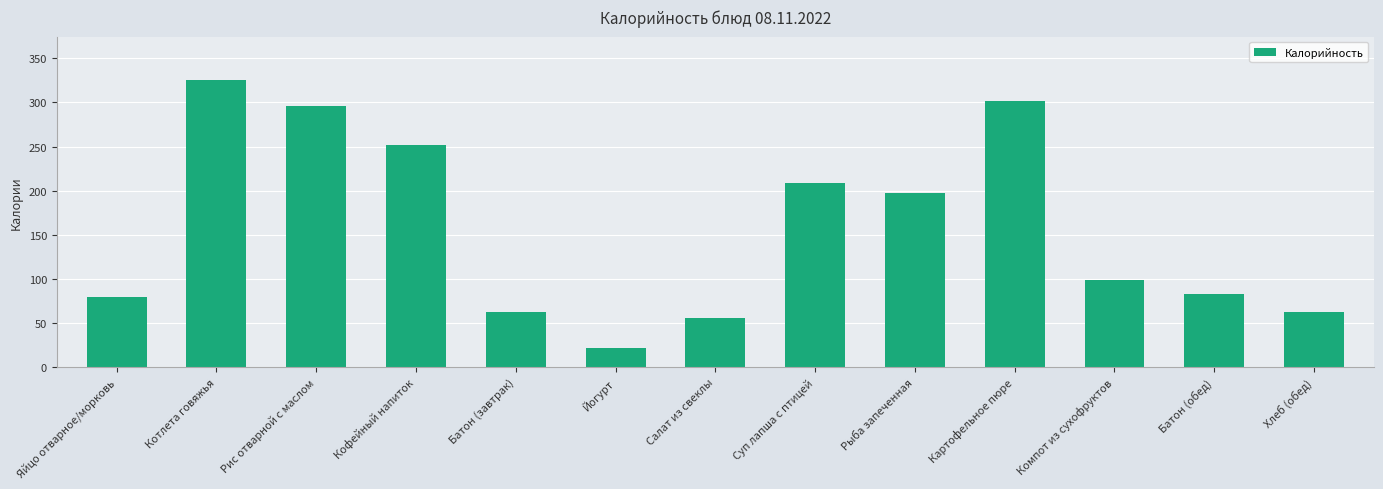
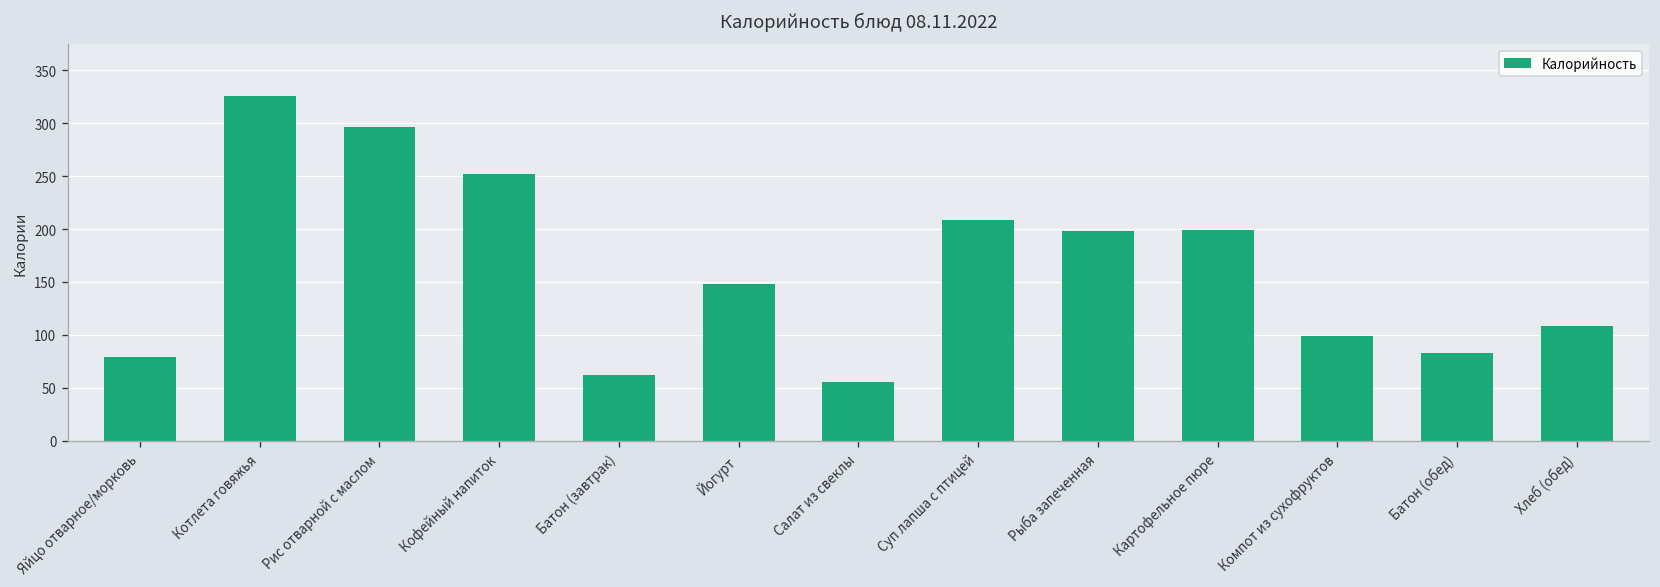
  {
    "Яйцо отварное/морковь": 80,
    "Котлета говяжья": 330,
    "Рис отварной с маслом": 300,
    "Кофейный напиток": 250,
    "Батон (завтрак)": 60,
-   "Йогурт": 20,
+   "Йогурт": 150,
    "Салат из свеклы": 60,
    "Суп лапша с птицей": 210,
    "Рыба запеченная": 200,
-   "Картофельное пюре": 300,
+   "Картофельное пюре": 200,
    "Компот из сухофруктов": 100,
    "Батон (обед)": 80,
-   "Хлеб (обед)": 60
+   "Хлеб (обед)": 110
  }
